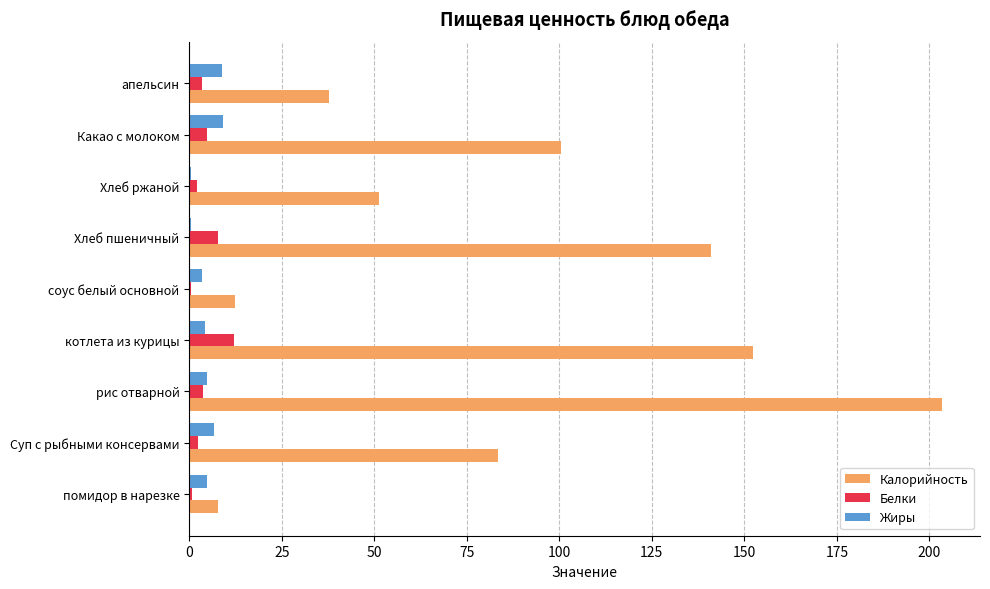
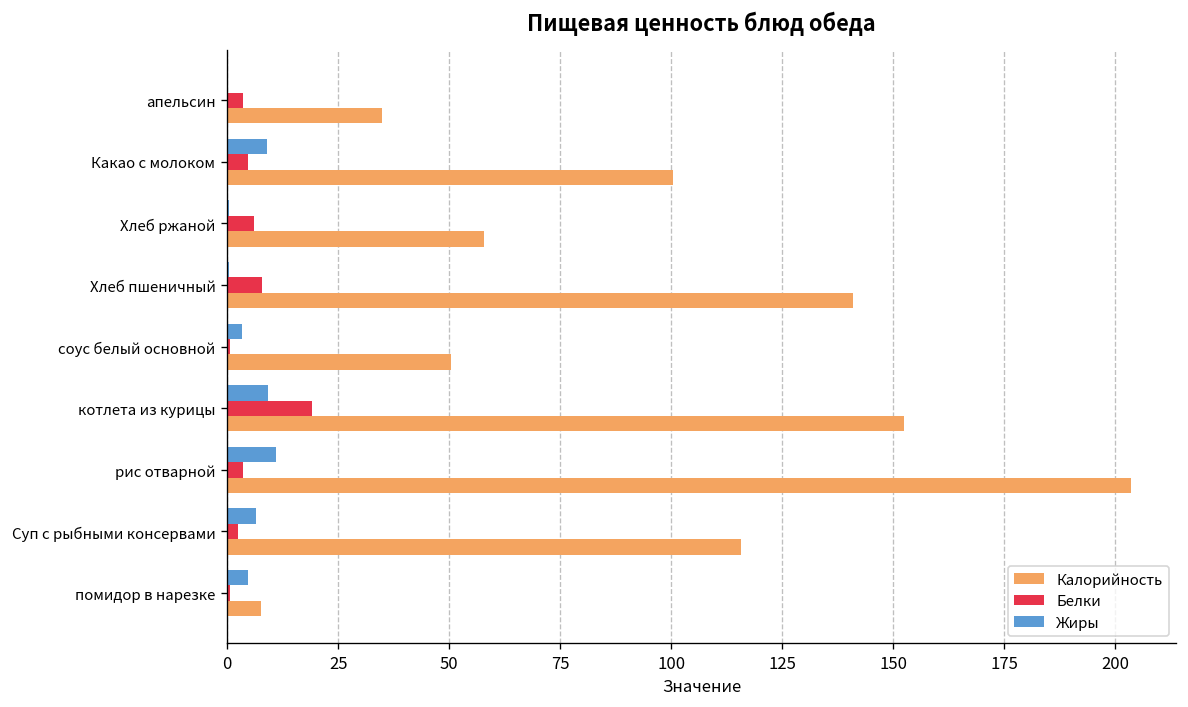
  {
    "Калорийность": {
-     "апельсин": 38,
+     "апельсин": 35,
      "Какао с молоком": 100,
-     "Хлеб ржаной": 51,
+     "Хлеб ржаной": 58,
      "Хлеб пшеничный": 141,
-     "соус белый основной": 13,
+     "соус белый основной": 51,
      "котлета из курицы": 152,
      "рис отварной": 204,
-     "Суп с рыбными консервами": 83,
+     "Суп с рыбными консервами": 116,
      "помидор в нарезке": 8
    },
    "Белки": {
      "апельсин": 4,
      "Какао с молоком": 5,
-     "Хлеб ржаной": 2,
+     "Хлеб ржаной": 6,
      "Хлеб пшеничный": 8,
-     "котлета из курицы": 12,
+     "котлета из курицы": 19,
      "рис отварной": 4,
      "Суп с рыбными консервами": 3
    },
    "Жиры": {
-     "апельсин": 9,
+     "апельсин": 0,
      "Какао с молоком": 9,
      "соус белый основной": 3,
-     "котлета из курицы": 4,
-     "рис отварной": 5,
+     "котлета из курицы": 9,
+     "рис отварной": 11,
      "Суп с рыбными консервами": 7,
      "помидор в нарезке": 5
    }
  }
